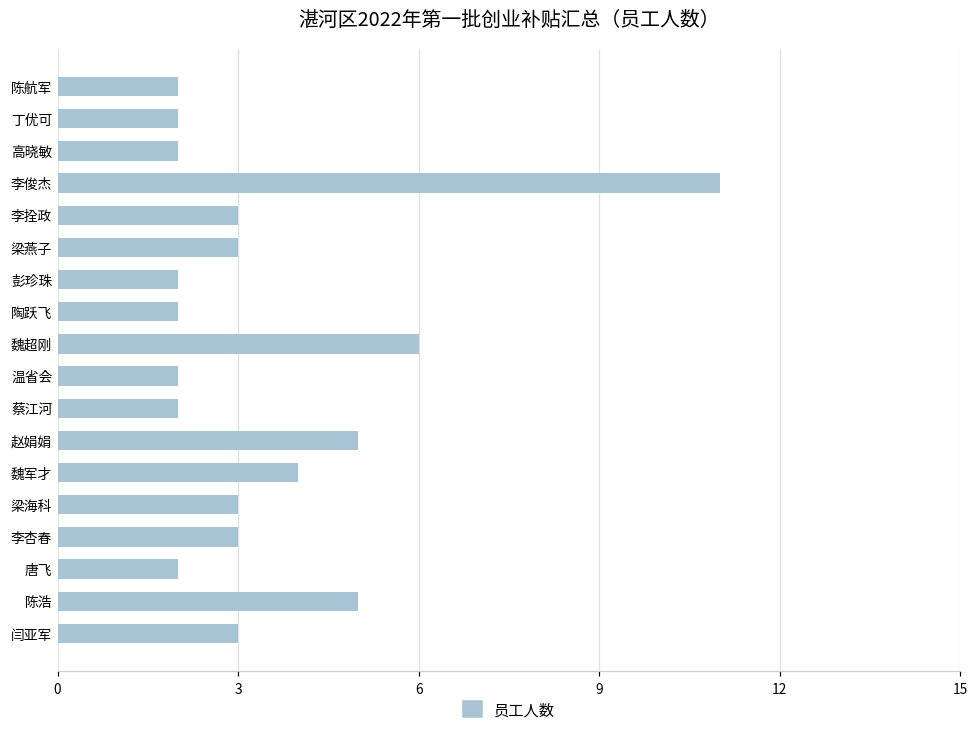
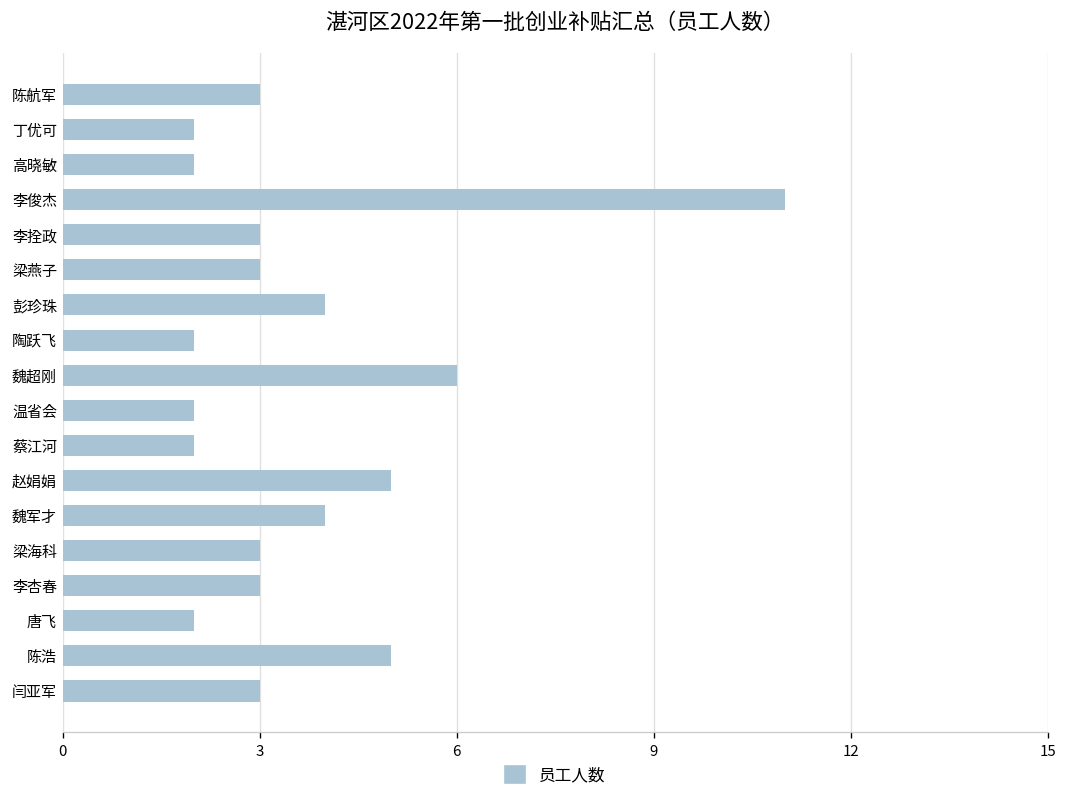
  {
-   "陈航军": 2,
+   "陈航军": 3,
    "丁优可": 2,
    "高晓敏": 2,
    "李俊杰": 11,
    "李拴政": 3,
    "梁燕子": 3,
-   "彭珍珠": 2,
+   "彭珍珠": 4,
    "陶跃飞": 2,
    "魏超刚": 6,
    "温省会": 2,
    "蔡江河": 2,
    "赵娟娟": 5,
    "魏军才": 4,
    "梁海科": 3,
    "李杏春": 3,
    "唐飞": 2,
    "陈浩": 5,
    "闫亚军": 3
  }
